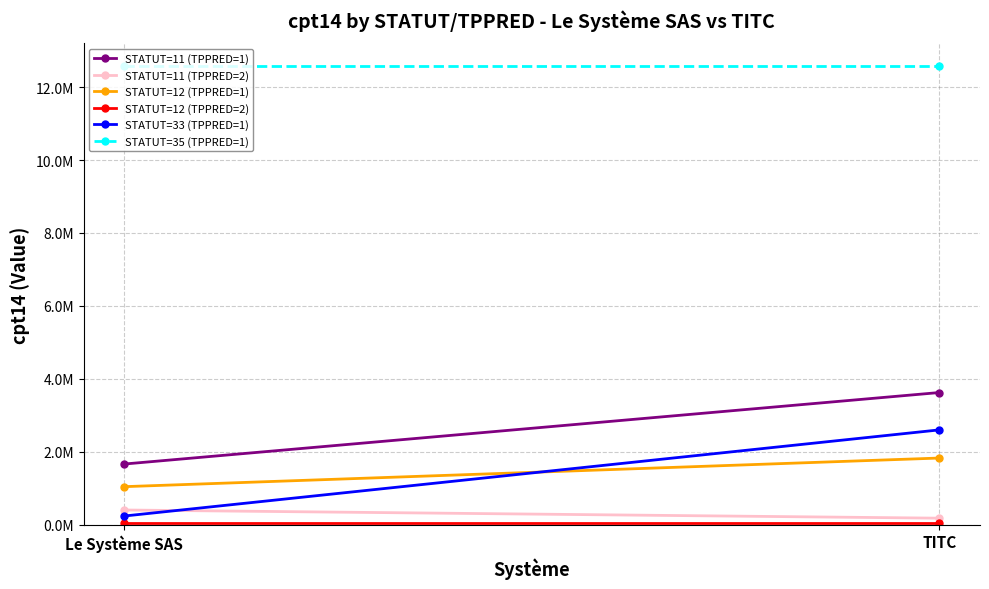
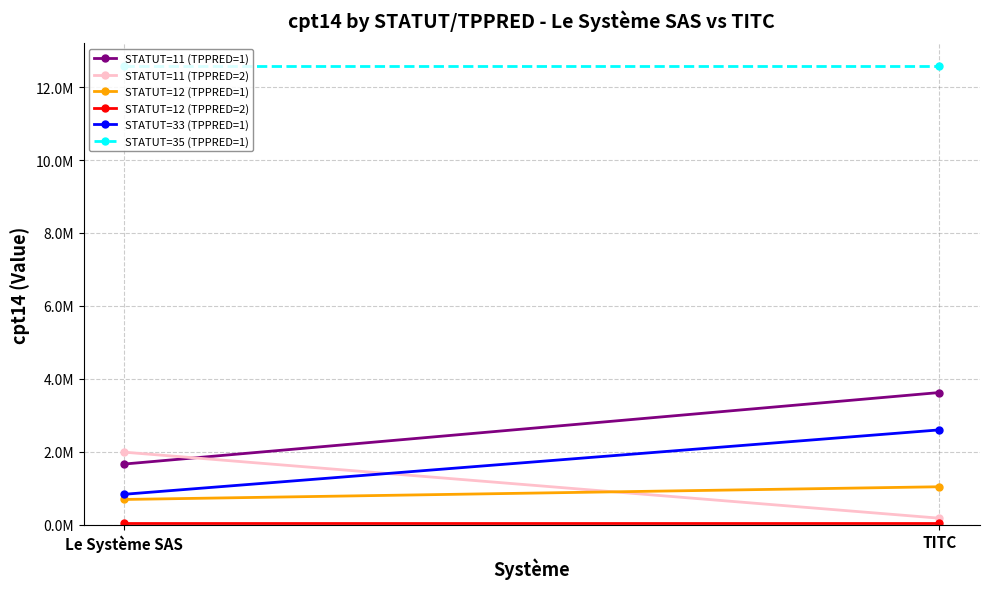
  {
    "STATUT=11 (TPPRED=1)": {
      "Le Système SAS": 1700000,
      "TITC": 3600000
    },
    "STATUT=11 (TPPRED=2)": {
-     "Le Système SAS": 400000,
+     "Le Système SAS": 2000000,
      "TITC": 200000
    },
    "STATUT=12 (TPPRED=1)": {
-     "Le Système SAS": 1000000,
-     "TITC": 1800000
+     "Le Système SAS": 700000,
+     "TITC": 1000000
    },
    "STATUT=12 (TPPRED=2)": {
      "Le Système SAS": 100000,
      "TITC": 100000
    },
    "STATUT=33 (TPPRED=1)": {
-     "Le Système SAS": 200000,
+     "Le Système SAS": 800000,
      "TITC": 2600000
    },
    "STATUT=35 (TPPRED=1)": {
      "TITC": 12600000
    }
  }
